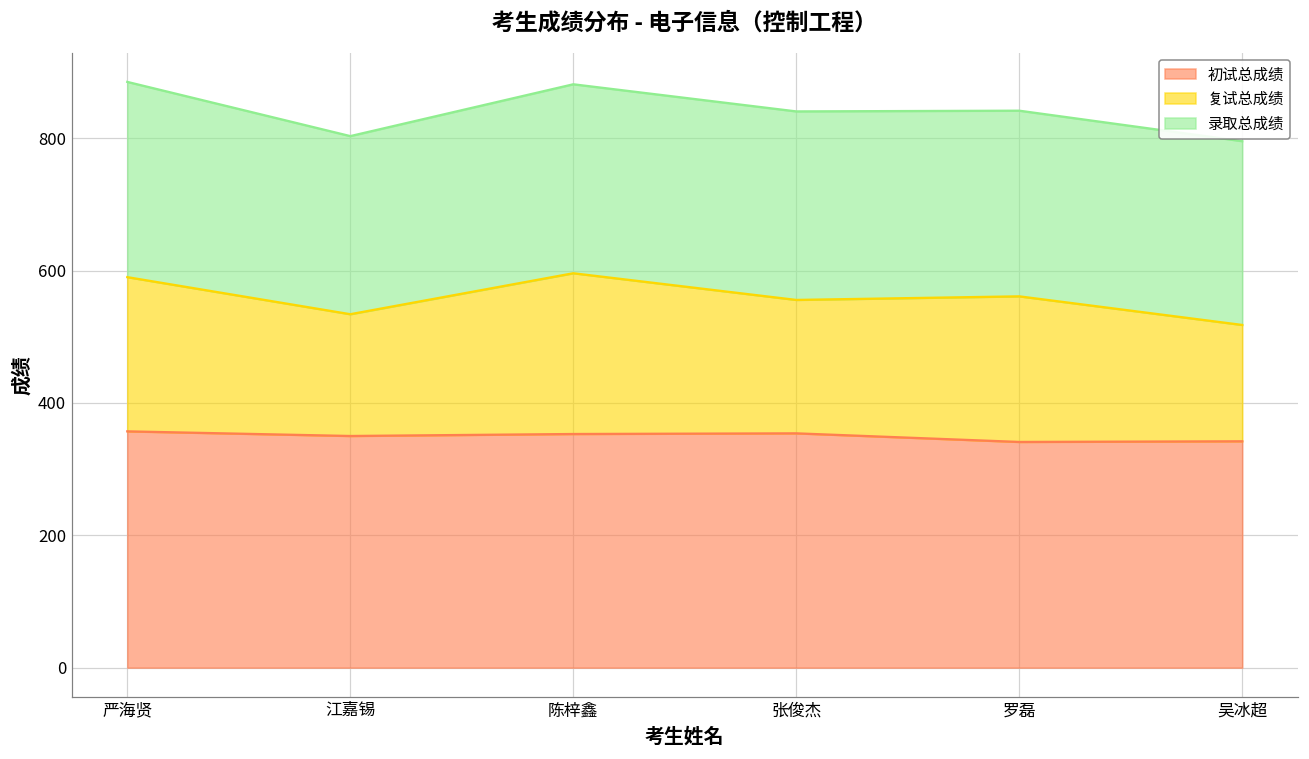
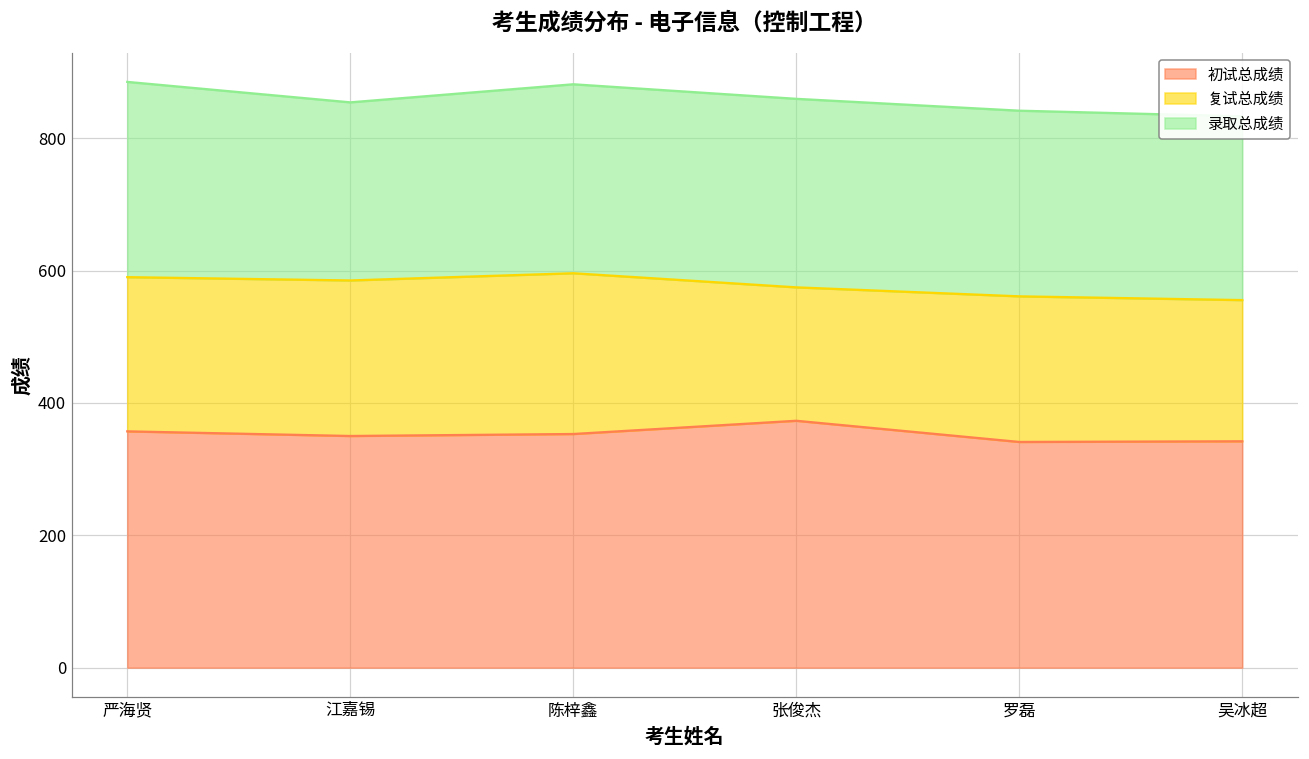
  {
    "初试总成绩": {
      "严海贤": 360,
      "江嘉锡": 350,
      "陈梓鑫": 350,
-     "张俊杰": 350,
+     "张俊杰": 370,
      "罗磊": 340,
      "吴冰超": 340
    },
    "复试总成绩": {
      "严海贤": 230,
-     "江嘉锡": 180,
+     "江嘉锡": 240,
      "陈梓鑫": 240,
      "张俊杰": 200,
      "罗磊": 220,
-     "吴冰超": 180
+     "吴冰超": 210
    },
    "录取总成绩": {
      "严海贤": 300,
      "江嘉锡": 270,
      "陈梓鑫": 290,
      "张俊杰": 280,
      "罗磊": 280
    }
  }
